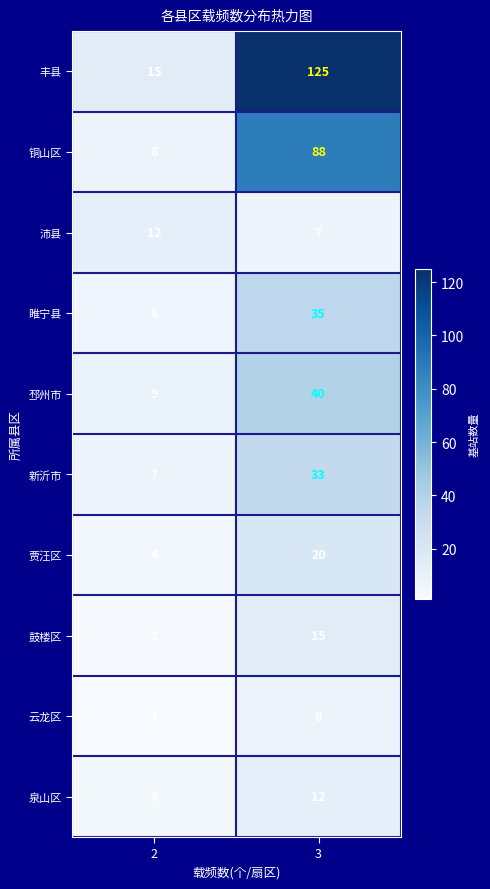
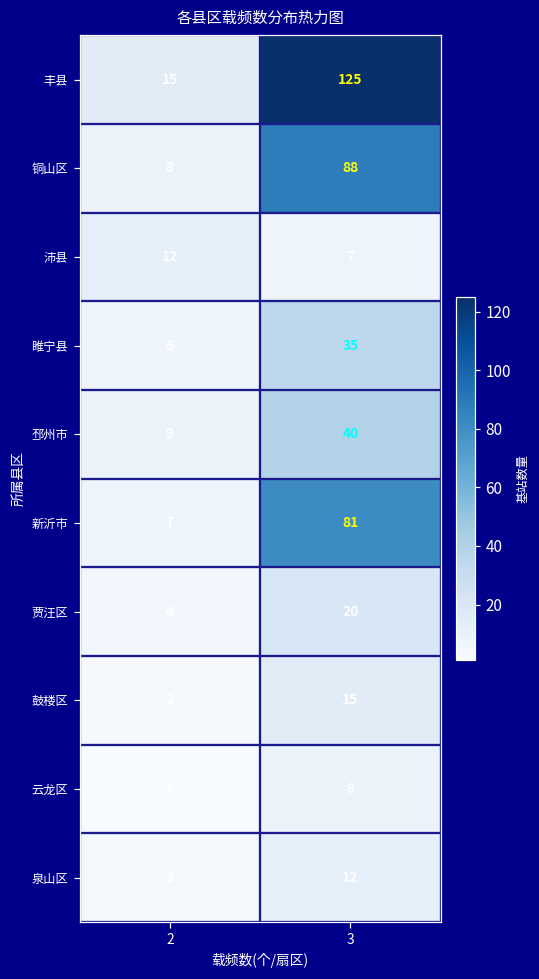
  {
    "丰县": {
      "3": 125
    },
    "铜山区": {
      "3": 88
    },
    "睢宁县": {
      "3": 35
    },
    "邳州市": {
      "3": 40
    },
    "新沂市": {
-     "3": 33
+     "3": 81
    }
  }
